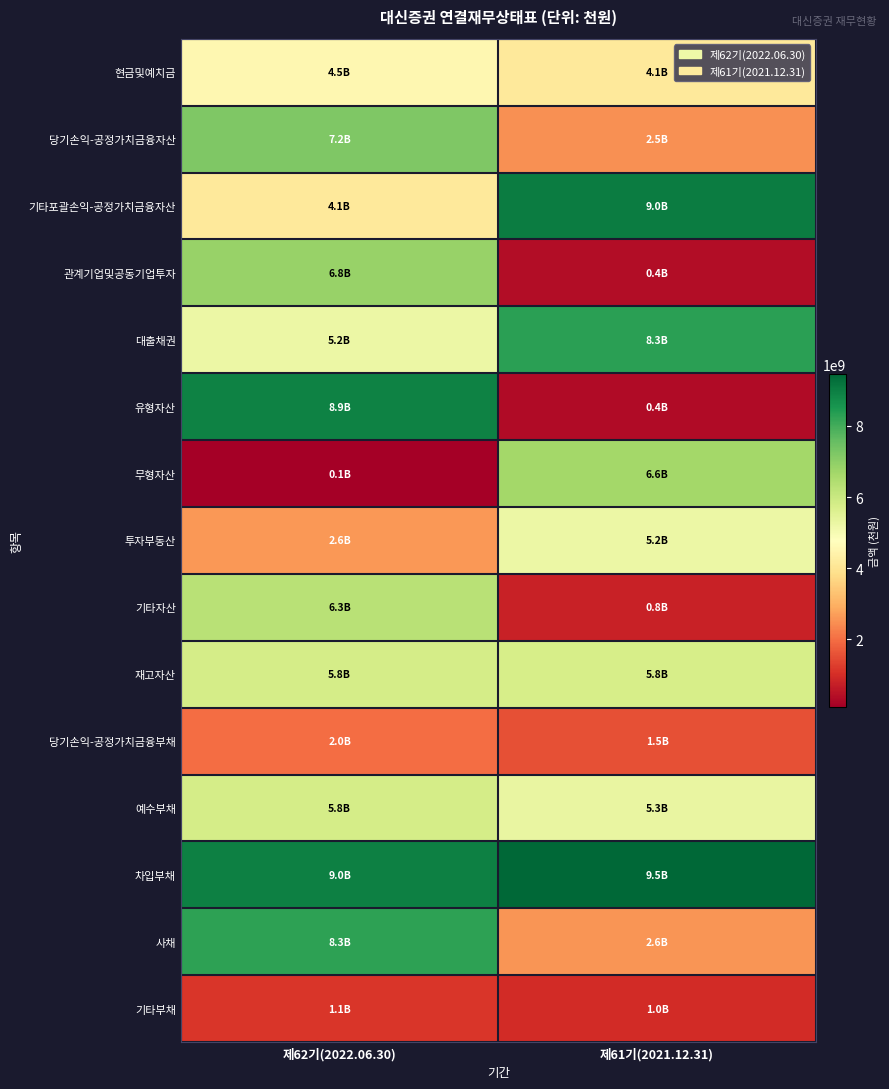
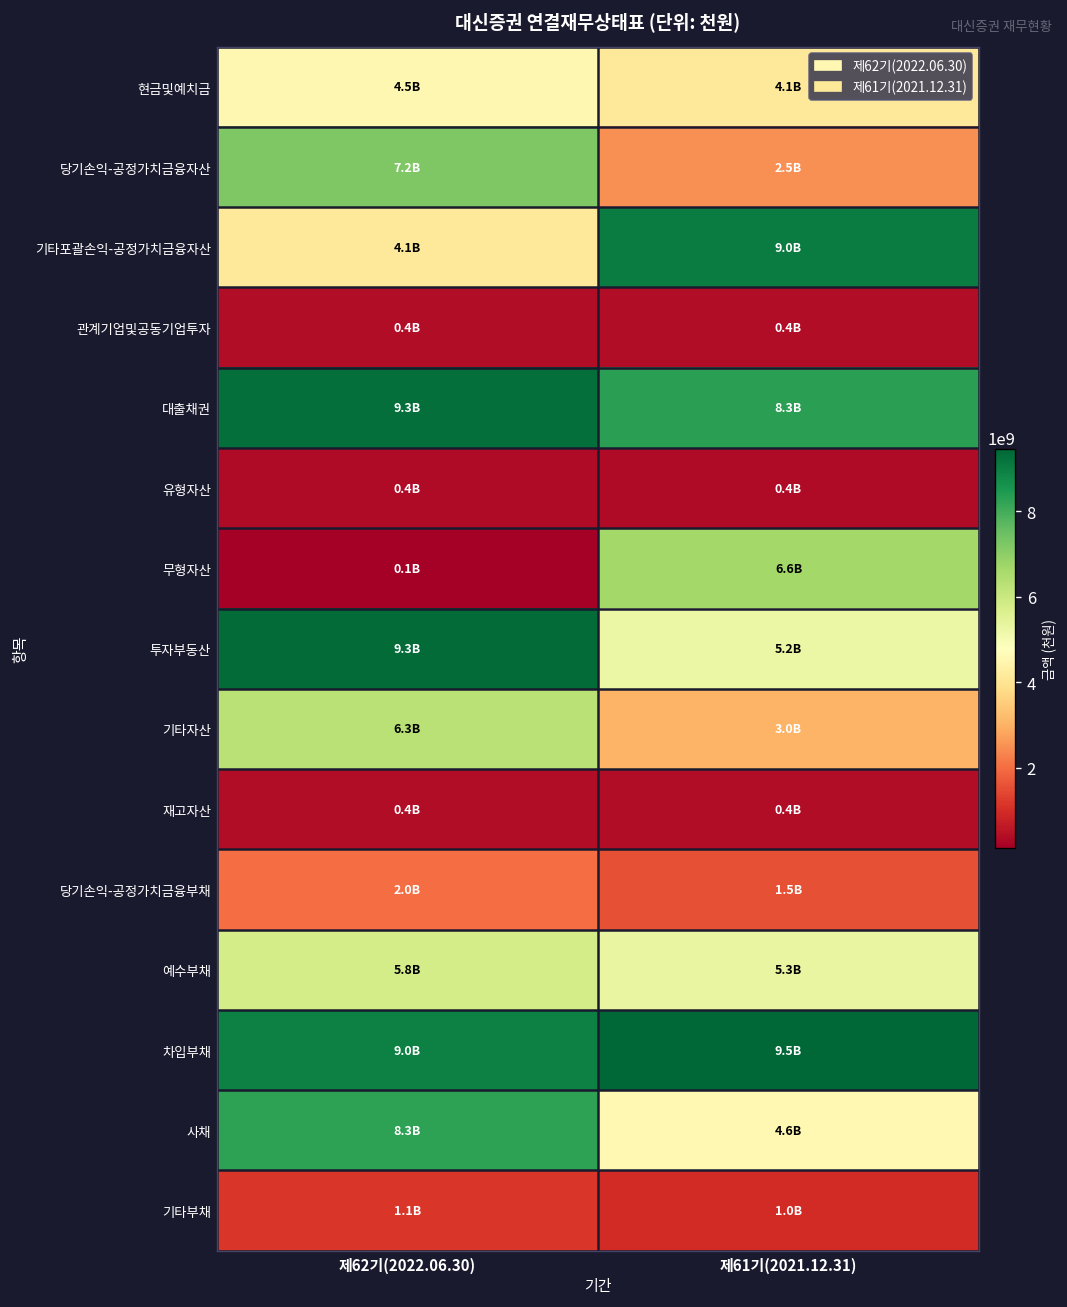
  {
    "현금및예치금": {
      "제62기(2022.06.30)": "4.5B",
      "제61기(2021.12.31)": "4.1B"
    },
    "당기손익-공정가치금융자산": {
      "제62기(2022.06.30)": "7.2B",
      "제61기(2021.12.31)": "2.5B"
    },
    "기타포괄손익-공정가치금융자산": {
      "제62기(2022.06.30)": "4.1B",
      "제61기(2021.12.31)": "9.0B"
    },
    "관계기업및공동기업투자": {
-     "제62기(2022.06.30)": "6.8B",
+     "제62기(2022.06.30)": "0.4B",
      "제61기(2021.12.31)": "0.4B"
    },
    "대출채권": {
-     "제62기(2022.06.30)": "5.2B",
+     "제62기(2022.06.30)": "9.3B",
      "제61기(2021.12.31)": "8.3B"
    },
    "유형자산": {
-     "제62기(2022.06.30)": "8.9B",
+     "제62기(2022.06.30)": "0.4B",
      "제61기(2021.12.31)": "0.4B"
    },
    "무형자산": {
      "제62기(2022.06.30)": "0.1B",
      "제61기(2021.12.31)": "6.6B"
    },
    "투자부동산": {
-     "제62기(2022.06.30)": "2.6B",
+     "제62기(2022.06.30)": "9.3B",
      "제61기(2021.12.31)": "5.2B"
    },
    "기타자산": {
      "제62기(2022.06.30)": "6.3B",
-     "제61기(2021.12.31)": "0.8B"
+     "제61기(2021.12.31)": "3.0B"
    },
    "재고자산": {
-     "제62기(2022.06.30)": "5.8B",
-     "제61기(2021.12.31)": "5.8B"
+     "제62기(2022.06.30)": "0.4B",
+     "제61기(2021.12.31)": "0.4B"
    },
    "당기손익-공정가치금융부채": {
      "제62기(2022.06.30)": "2.0B",
      "제61기(2021.12.31)": "1.5B"
    },
    "예수부채": {
      "제62기(2022.06.30)": "5.8B",
      "제61기(2021.12.31)": "5.3B"
    },
    "차입부채": {
      "제62기(2022.06.30)": "9.0B",
      "제61기(2021.12.31)": "9.5B"
    },
    "사채": {
      "제62기(2022.06.30)": "8.3B",
-     "제61기(2021.12.31)": "2.6B"
+     "제61기(2021.12.31)": "4.6B"
    },
    "기타부채": {
      "제62기(2022.06.30)": "1.1B",
      "제61기(2021.12.31)": "1.0B"
    }
  }
